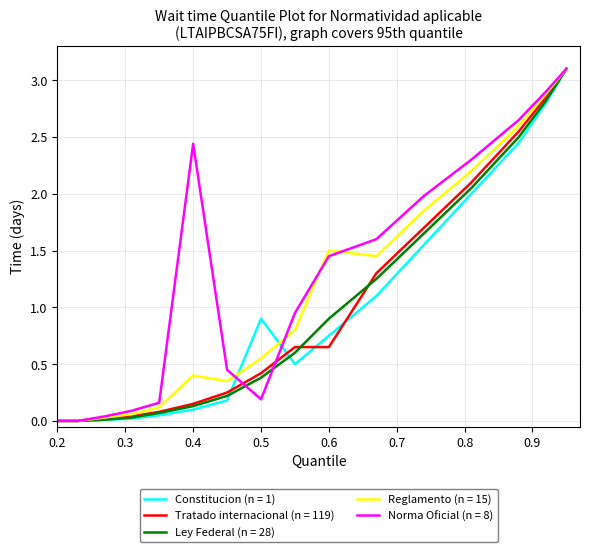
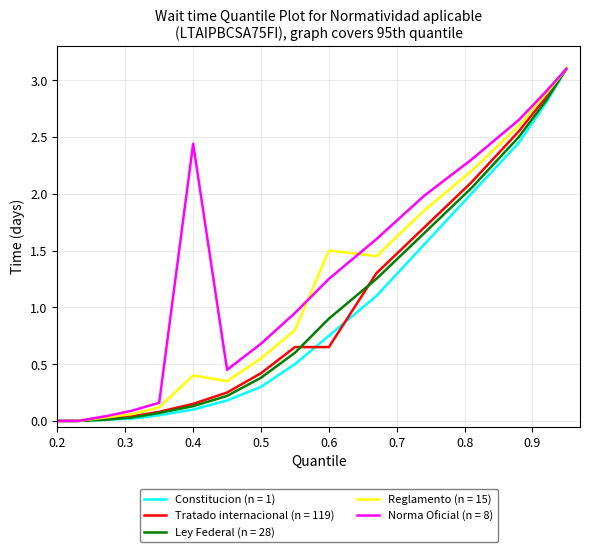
  {
    "Constitucion (n = 1)": {
      "0.4": 0.1,
-     "0.5": 0.9,
+     "0.5": 0.3,
      "0.6": 0.75
    },
    "Tratado internacional (n = 119)": {
      "0.5": 0.42,
      "0.6": 0.65
    },
    "Ley Federal (n = 28)": {
      "0.5": 0.38,
      "0.6": 0.90
    },
    "Reglamento (n = 15)": {
      "0.4": 0.40,
      "0.5": 0.55,
      "0.6": 1.50
    },
    "Norma Oficial (n = 8)": {
      "0.4": 2.44,
-     "0.5": 0.19,
-     "0.6": 1.45
+     "0.5": 0.68,
+     "0.6": 1.25
    }
  }
